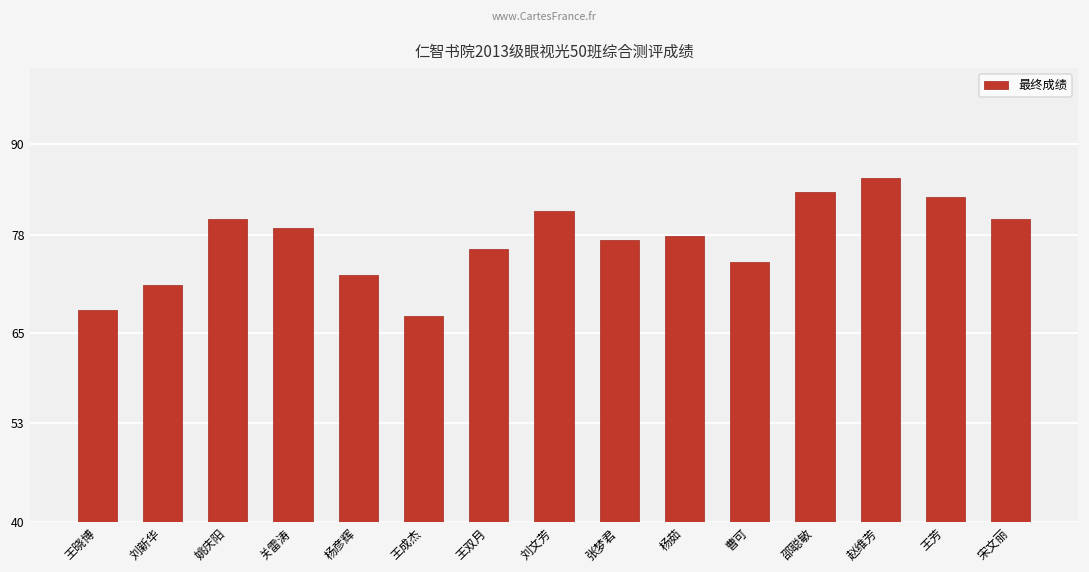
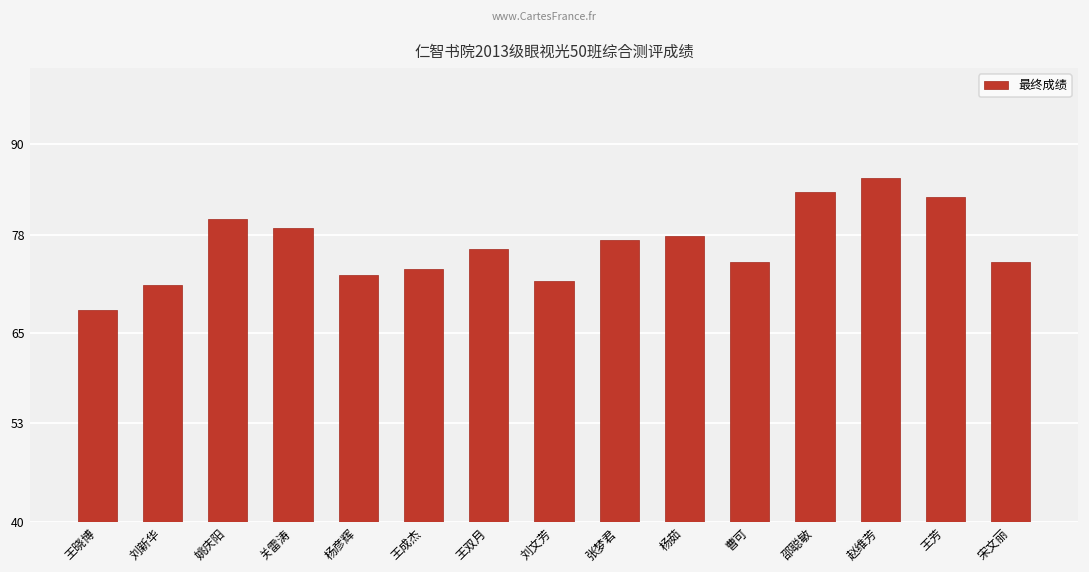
  {
    "王晓博": 68,
    "刘新华": 71,
    "姚庆阳": 80,
    "关雷涛": 79,
    "杨彦辉": 73,
-   "王成杰": 67,
+   "王成杰": 73,
    "王双月": 76,
-   "刘文芳": 81,
+   "刘文芳": 72,
    "张梦君": 77,
    "杨茹": 78,
    "曹可": 74,
    "邵聪敏": 84,
    "赵维芳": 85,
    "王芳": 83,
-   "宋文丽": 80
+   "宋文丽": 74
  }
